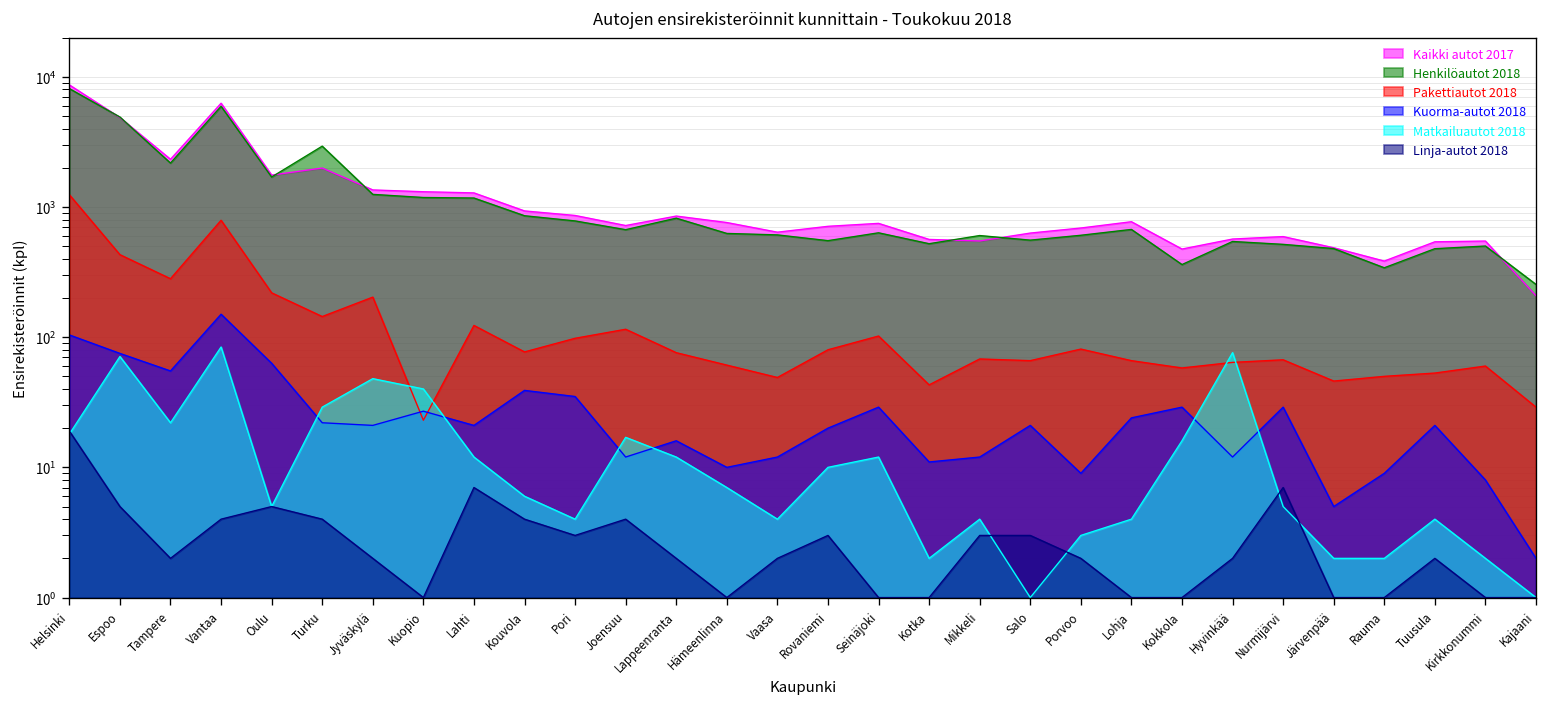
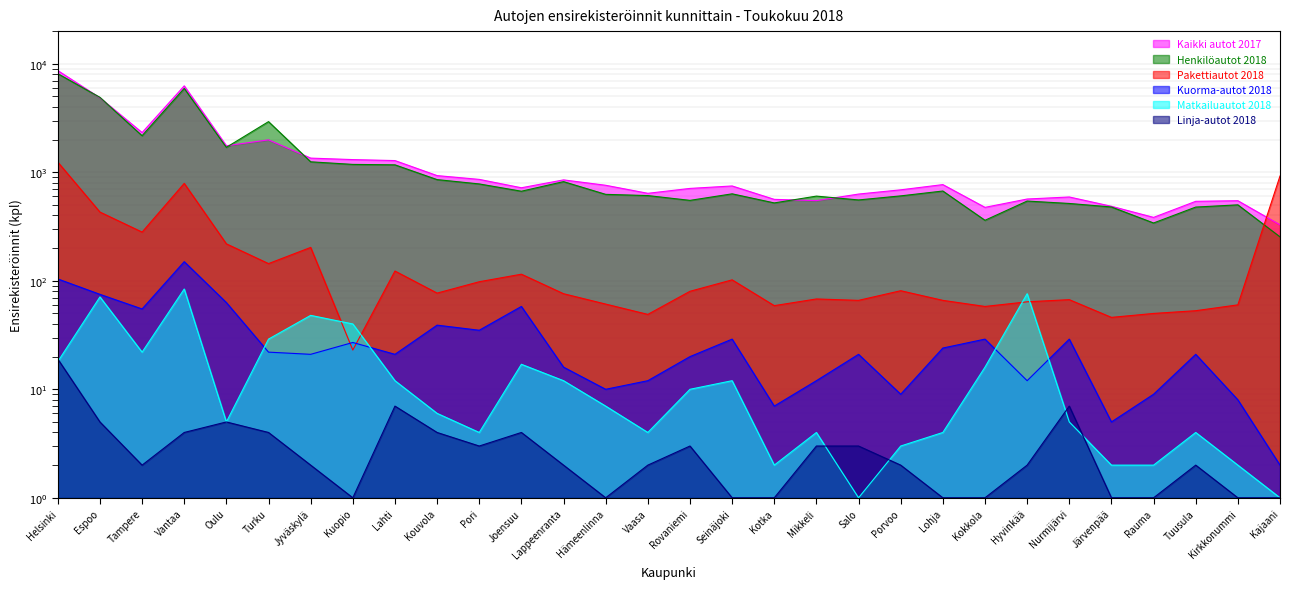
  {
    "Kaikki autot 2017": {
      "Helsinki": 9000,
      "Tampere": 2300,
      "Vantaa": 6000,
      "Turku": 2000,
      "Jyväskylä": 1400,
      "Kuopio": 1300,
      "Lahti": 1300,
      "Kouvola": 900,
      "Pori": 900,
      "Joensuu": 700,
      "Hämeenlinna": 800,
      "Rovaniemi": 700,
      "Seinäjoki": 700,
      "Kotka": 600,
      "Mikkeli": 500,
      "Salo": 600,
      "Porvoo": 700,
      "Lohja": 800,
      "Kokkola": 500,
      "Nurmijärvi": 600,
      "Rauma": 380,
      "Tuusula": 500,
      "Kirkkonummi": 500,
-     "Kajaani": 210
+     "Kajaani": 330
    },
    "Henkilöautot 2018": {
      "Helsinki": 8000,
      "Tampere": 2200,
      "Vantaa": 6000,
      "Turku": 2900,
      "Jyväskylä": 1200,
      "Kuopio": 1200,
      "Lahti": 1200,
      "Kouvola": 900,
      "Pori": 800,
      "Joensuu": 700,
      "Hämeenlinna": 600,
      "Rovaniemi": 600,
      "Seinäjoki": 600,
      "Kotka": 500,
      "Mikkeli": 600,
      "Salo": 600,
      "Porvoo": 600,
      "Lohja": 700,
      "Kokkola": 360,
      "Nurmijärvi": 500,
      "Rauma": 340,
      "Tuusula": 500,
      "Kirkkonummi": 500,
      "Kajaani": 250
    },
    "Pakettiautot 2018": {
      "Helsinki": 1200,
      "Espoo": 430,
      "Tampere": 280,
      "Vantaa": 800,
      "Oulu": 220,
      "Turku": 140,
      "Jyväskylä": 200,
      "Kuopio": 23,
      "Lahti": 120,
      "Kouvola": 80,
      "Pori": 100,
      "Joensuu": 120,
      "Lappeenranta": 80,
      "Hämeenlinna": 60,
      "Vaasa": 50,
      "Rovaniemi": 80,
      "Seinäjoki": 100,
-     "Kotka": 43,
+     "Kotka": 60,
      "Mikkeli": 70,
      "Salo": 70,
      "Porvoo": 80,
      "Lohja": 70,
      "Kokkola": 60,
      "Hyvinkää": 60,
      "Nurmijärvi": 70,
      "Järvenpää": 46,
      "Rauma": 50,
      "Tuusula": 50,
      "Kirkkonummi": 60,
-     "Kajaani": 29
+     "Kajaani": 900
    },
    "Kuorma-autot 2018": {
      "Helsinki": 100,
      "Espoo": 80,
      "Tampere": 60,
      "Vantaa": 150,
      "Oulu": 60,
      "Turku": 22,
      "Jyväskylä": 21,
      "Kuopio": 27,
      "Lahti": 21,
      "Kouvola": 39,
      "Pori": 35,
-     "Joensuu": 12,
+     "Joensuu": 60,
      "Lappeenranta": 16,
      "Hämeenlinna": 10,
      "Vaasa": 12,
      "Rovaniemi": 20,
      "Seinäjoki": 29,
-     "Kotka": 11,
+     "Kotka": 7,
      "Mikkeli": 12,
      "Salo": 21,
      "Porvoo": 9,
      "Lohja": 24,
      "Kokkola": 29,
      "Hyvinkää": 12,
      "Nurmijärvi": 29,
      "Järvenpää": 5,
      "Rauma": 9,
      "Tuusula": 21,
      "Kirkkonummi": 8,
      "Kajaani": 2
    },
    "Matkailuautot 2018": {
      "Helsinki": 18,
      "Espoo": 70,
      "Tampere": 22,
      "Vantaa": 80,
      "Turku": 29,
      "Jyväskylä": 50,
      "Kuopio": 40,
      "Lahti": 12,
      "Kouvola": 6,
      "Pori": 4,
      "Joensuu": 17,
      "Lappeenranta": 12,
      "Hämeenlinna": 7,
      "Vaasa": 4,
      "Rovaniemi": 10,
      "Seinäjoki": 12,
      "Kotka": 2,
      "Mikkeli": 4,
      "Salo": 1,
      "Porvoo": 3,
      "Lohja": 4,
      "Kokkola": 16,
      "Hyvinkää": 80,
      "Nurmijärvi": 5,
      "Järvenpää": 2,
      "Rauma": 2,
      "Tuusula": 4,
      "Kirkkonummi": 2
    },
    "Linja-autot 2018": {
      "Helsinki": 19,
      "Espoo": 5,
      "Tampere": 2,
      "Vantaa": 4,
      "Turku": 4,
      "Jyväskylä": 2,
      "Kuopio": 1,
      "Lahti": 7,
      "Kouvola": 4,
      "Pori": 3,
      "Joensuu": 4,
      "Lappeenranta": 2,
      "Hämeenlinna": 1,
      "Vaasa": 2,
      "Rovaniemi": 3,
      "Seinäjoki": 1,
      "Kotka": 1,
      "Mikkeli": 3,
      "Salo": 3,
      "Porvoo": 2,
      "Lohja": 1,
      "Kokkola": 1,
      "Hyvinkää": 2,
      "Nurmijärvi": 7,
      "Järvenpää": 1,
      "Rauma": 1,
      "Tuusula": 2,
      "Kirkkonummi": 1
    }
  }
